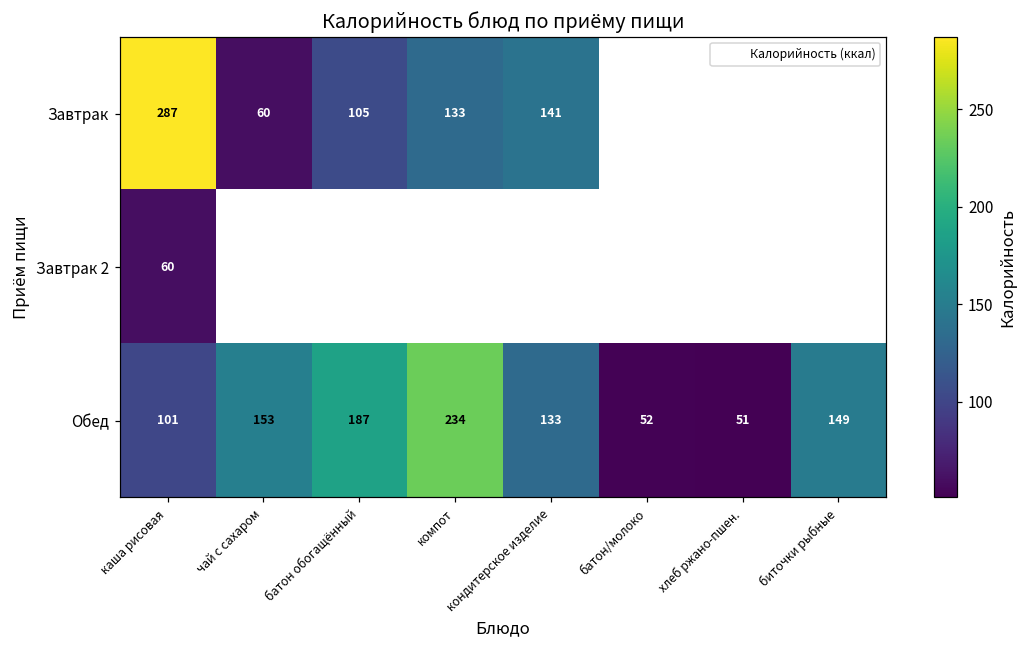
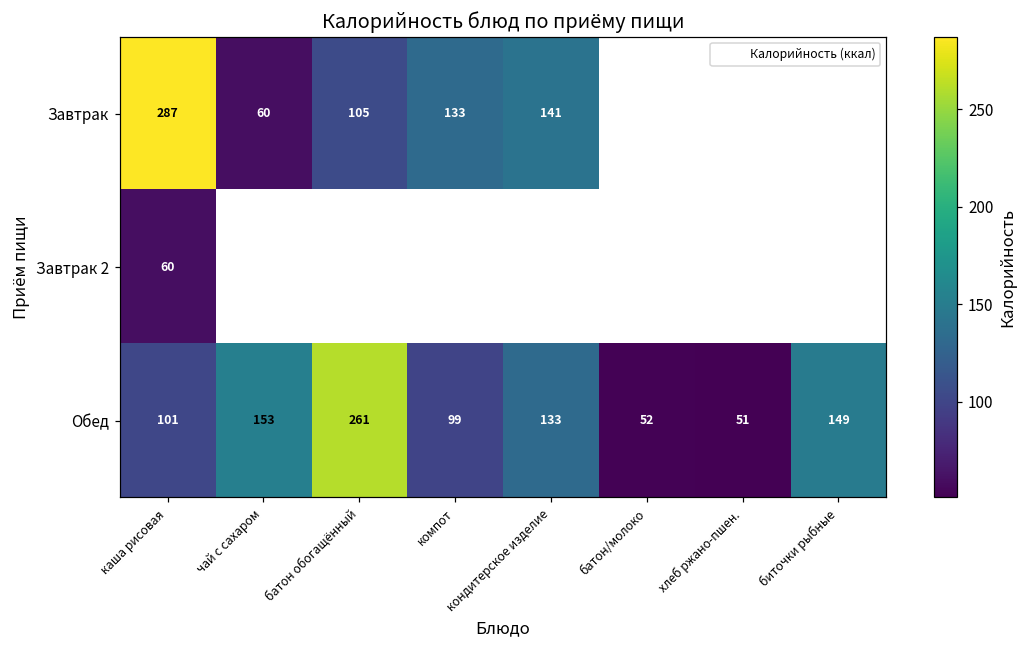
  {
    "Завтрак": {
      "каша рисовая": 287,
      "чай с сахаром": 60,
      "батон обогащённый": 105,
      "компот": 133,
      "кондитерское изделие": 141
    },
    "Завтрак 2": {
      "каша рисовая": 60
    },
    "Обед": {
      "каша рисовая": 101,
      "чай с сахаром": 153,
-     "батон обогащённый": 187,
-     "компот": 234,
+     "батон обогащённый": 261,
+     "компот": 99,
      "кондитерское изделие": 133,
      "батон/молоко": 52,
      "хлеб ржано-пшен.": 51,
      "биточки рыбные": 149
    }
  }
